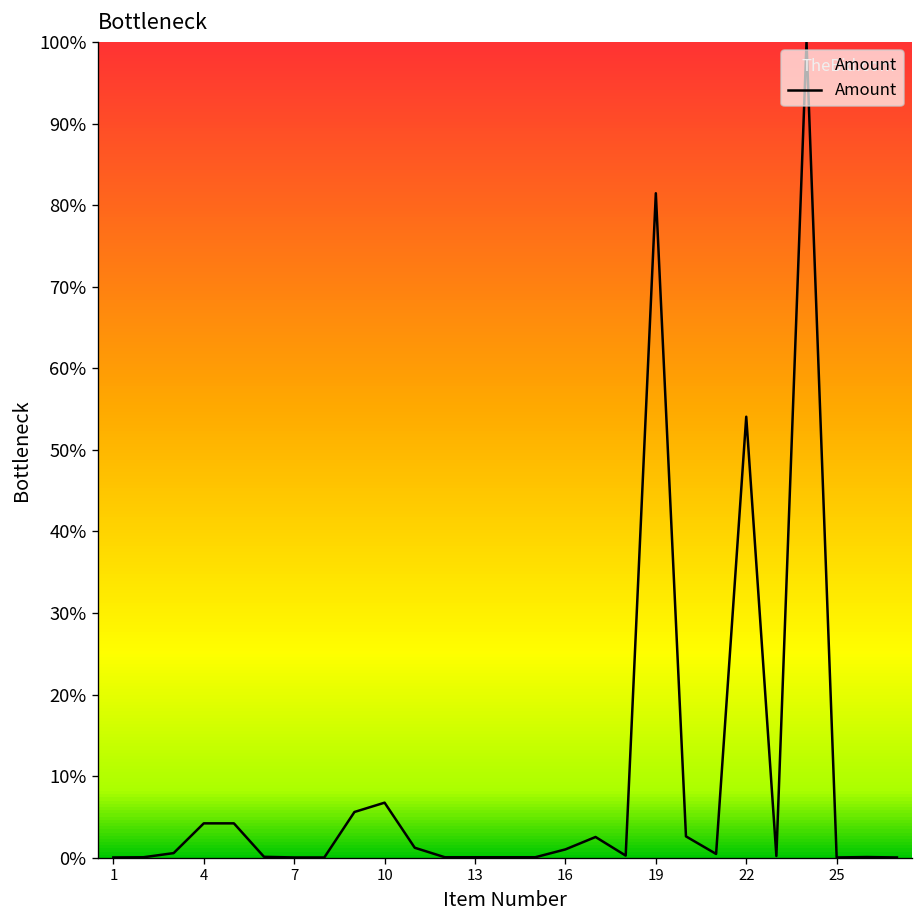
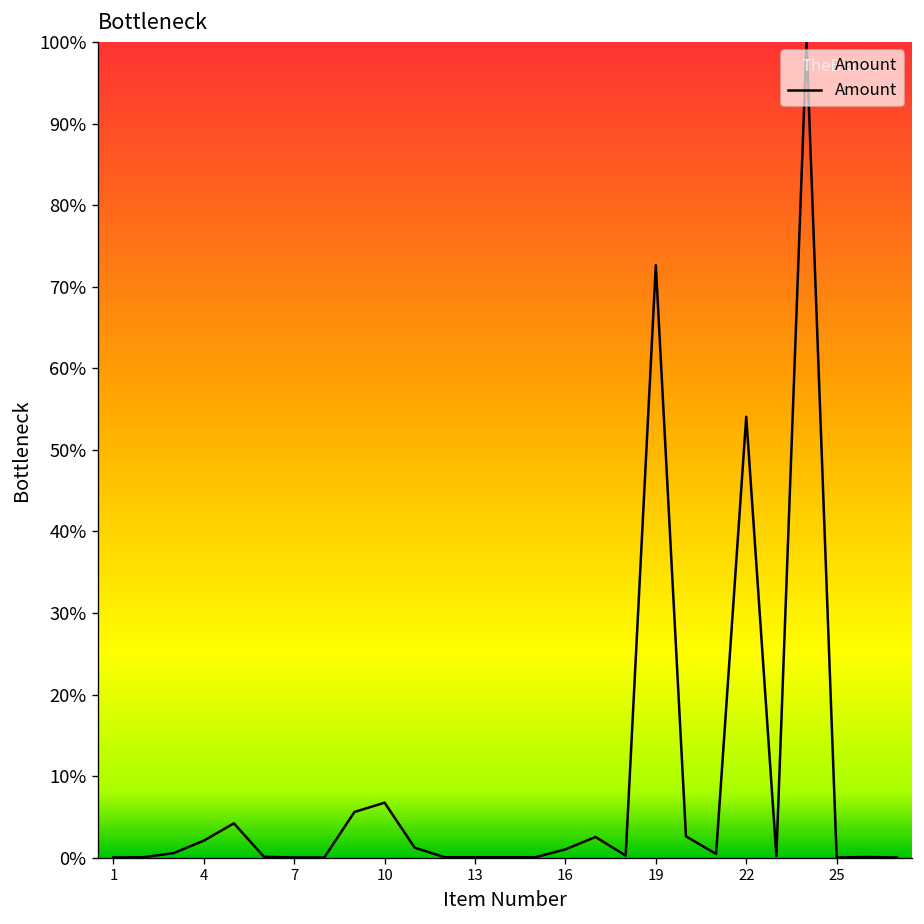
  {
    "1": "0%",
-   "4": "4%",
+   "4": "2%",
    "7": "0%",
    "10": "7%",
    "13": "0%",
    "16": "1%",
-   "19": "81%",
+   "19": "73%",
    "22": "54%",
    "25": "0%"
  }
